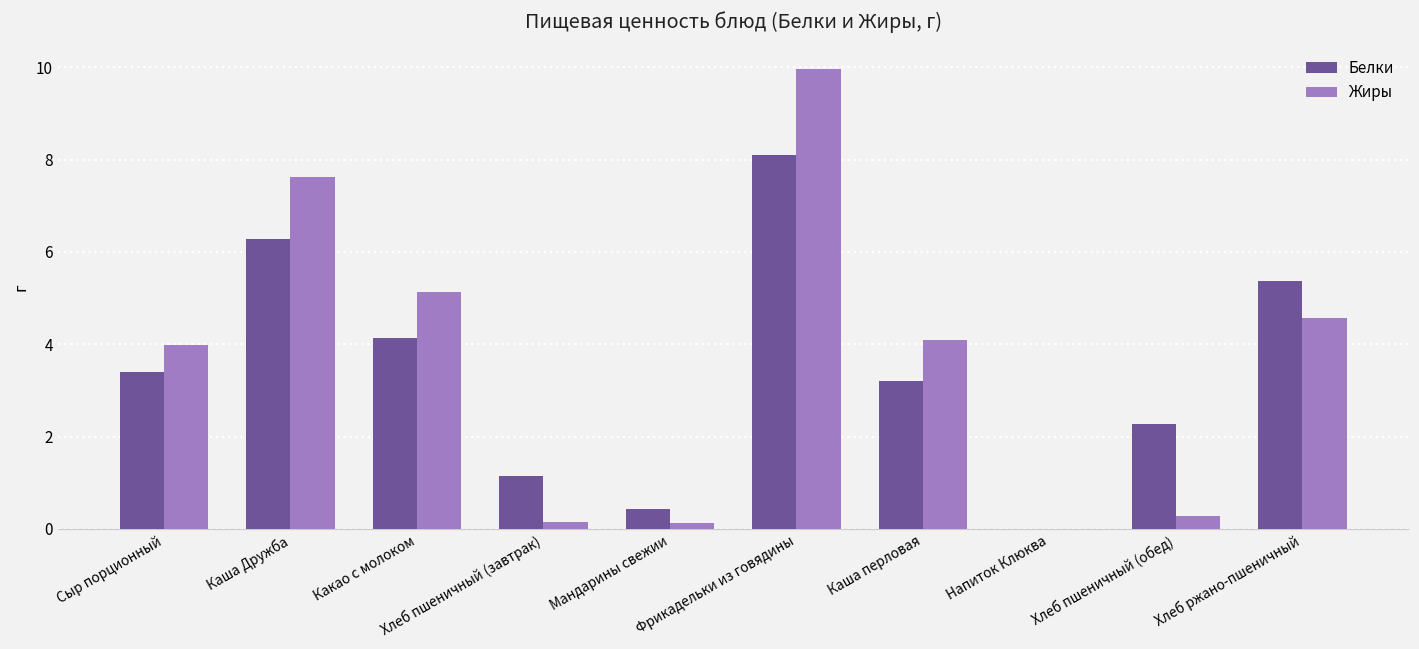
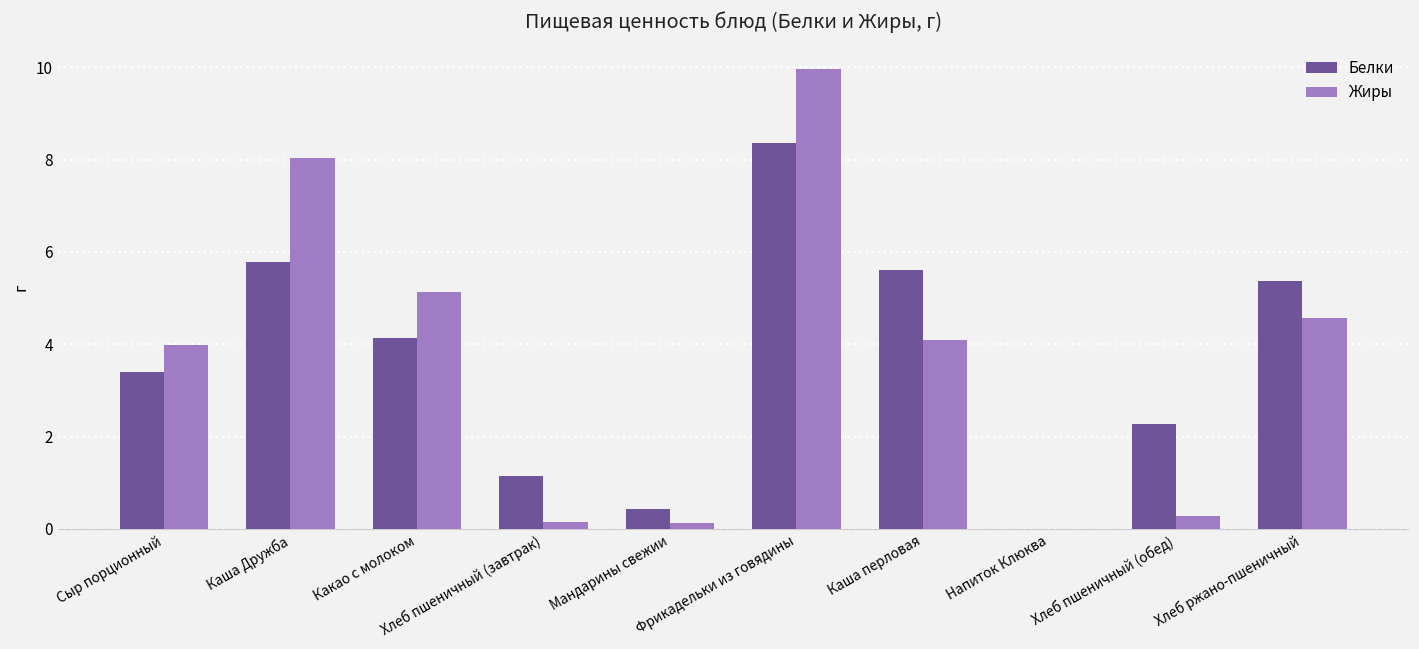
  {
    "Белки": {
      "Сыр порционный": 3.4,
-     "Каша Дружба": 6.3,
+     "Каша Дружба": 5.8,
      "Какао с молоком": 4.1,
      "Хлеб пшеничный (завтрак)": 1.1,
      "Мандарины свежии": 0.4,
-     "Фрикадельки из говядины": 8.1,
-     "Каша перловая": 3.2,
+     "Фрикадельки из говядины": 8.4,
+     "Каша перловая": 5.6,
      "Напиток Клюква": 0.0,
      "Хлеб пшеничный (обед)": 2.3,
      "Хлеб ржано-пшеничный": 5.4
    },
    "Жиры": {
      "Сыр порционный": 4.0,
-     "Каша Дружба": 7.6,
+     "Каша Дружба": 8.0,
      "Какао с молоком": 5.1,
      "Хлеб пшеничный (завтрак)": 0.1,
      "Мандарины свежии": 0.1,
      "Фрикадельки из говядины": 10.0,
      "Каша перловая": 4.1,
      "Напиток Клюква": 0.0,
      "Хлеб пшеничный (обед)": 0.3,
      "Хлеб ржано-пшеничный": 4.6
    }
  }
